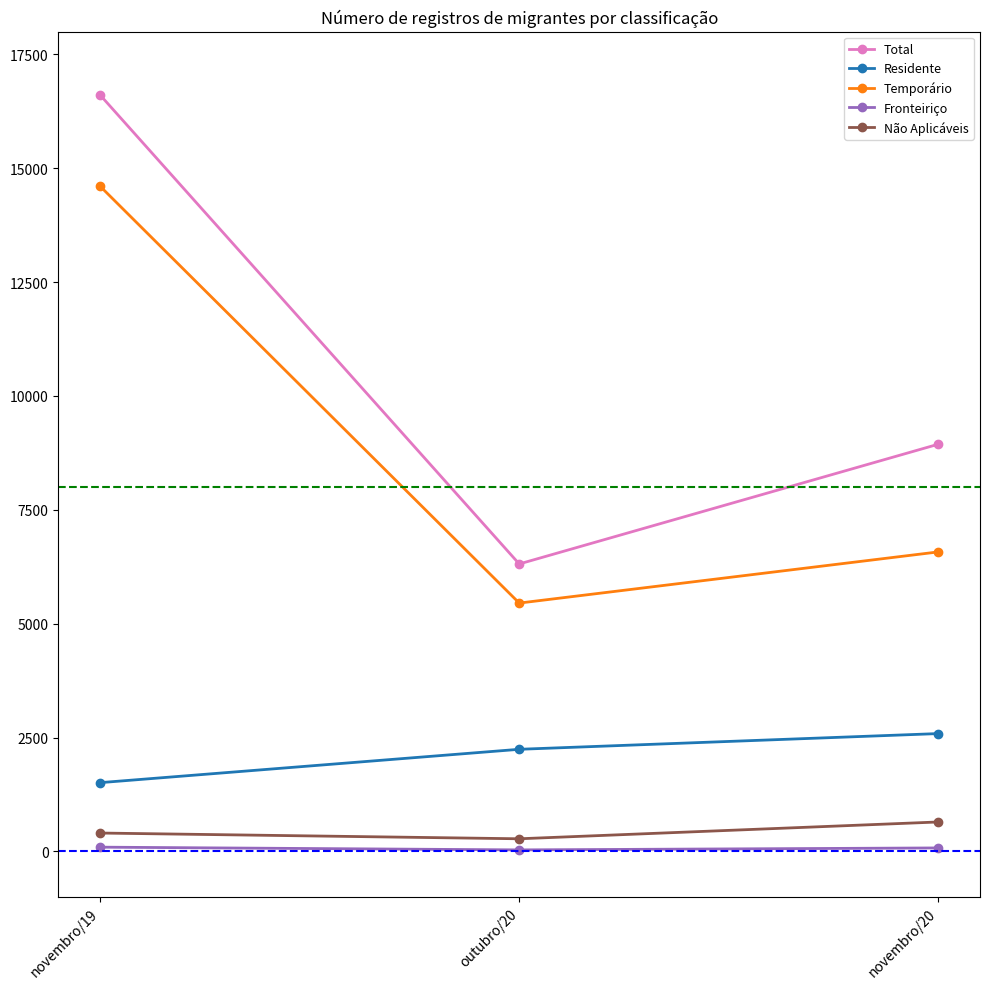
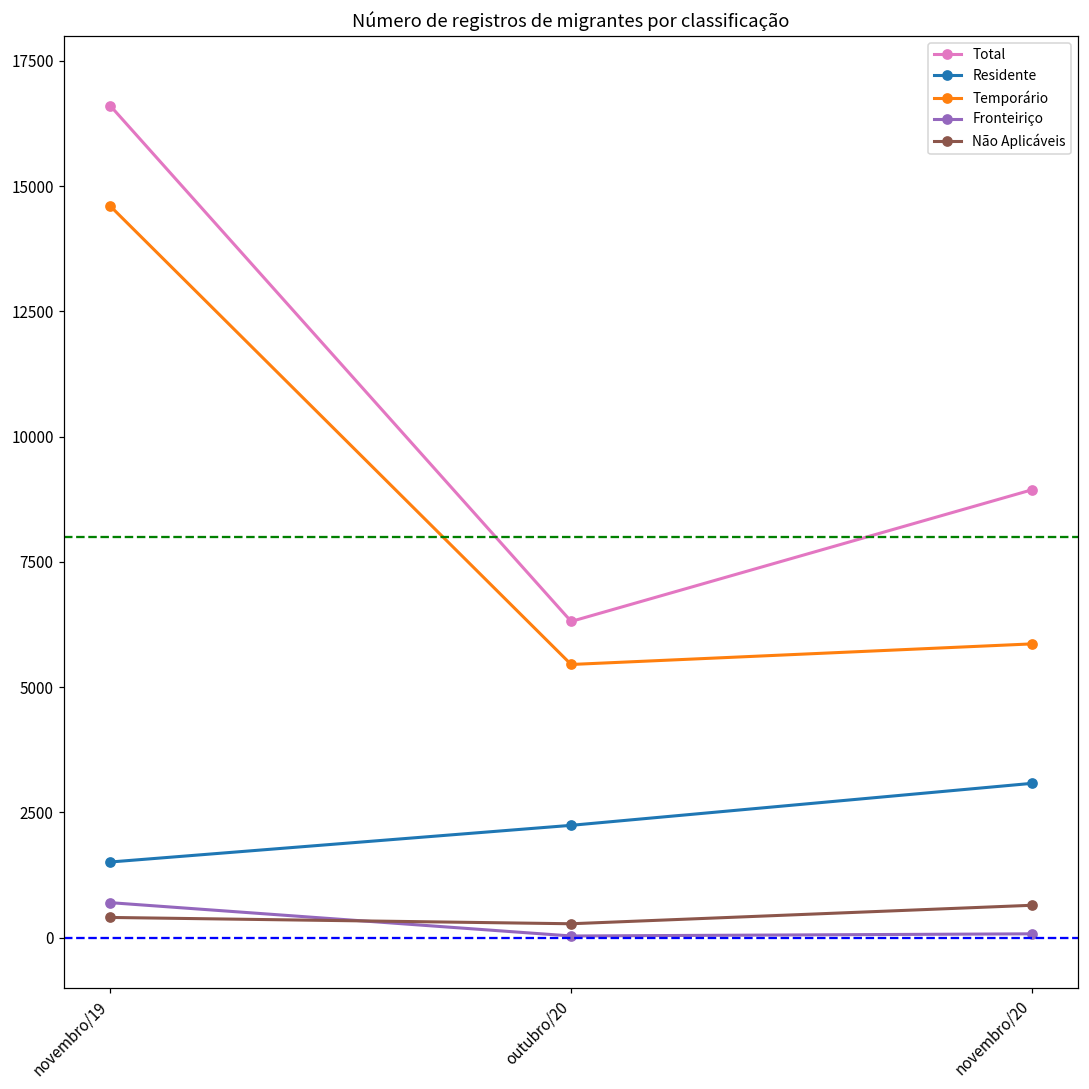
  {
    "Total": {
      "novembro/19": 16600,
      "outubro/20": 6300,
      "novembro/20": 8900
    },
    "Residente": {
      "novembro/19": 1500,
      "outubro/20": 2200,
-     "novembro/20": 2600
+     "novembro/20": 3100
    },
    "Temporário": {
      "novembro/19": 14600,
      "outubro/20": 5500,
-     "novembro/20": 6600
+     "novembro/20": 5900
    },
    "Fronteiriço": {
-     "novembro/19": 100,
+     "novembro/19": 700,
      "outubro/20": 0,
      "novembro/20": 100
    },
    "Não Aplicáveis": {
      "novembro/19": 400,
      "outubro/20": 300,
      "novembro/20": 600
    }
  }
